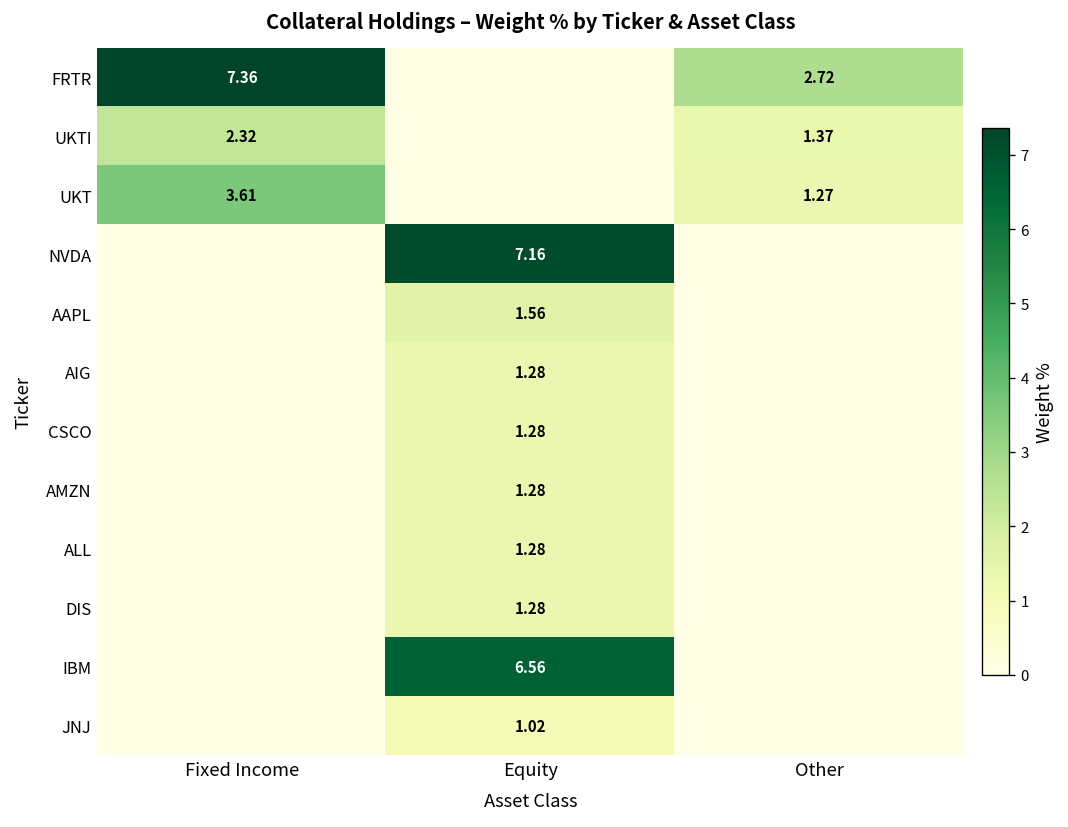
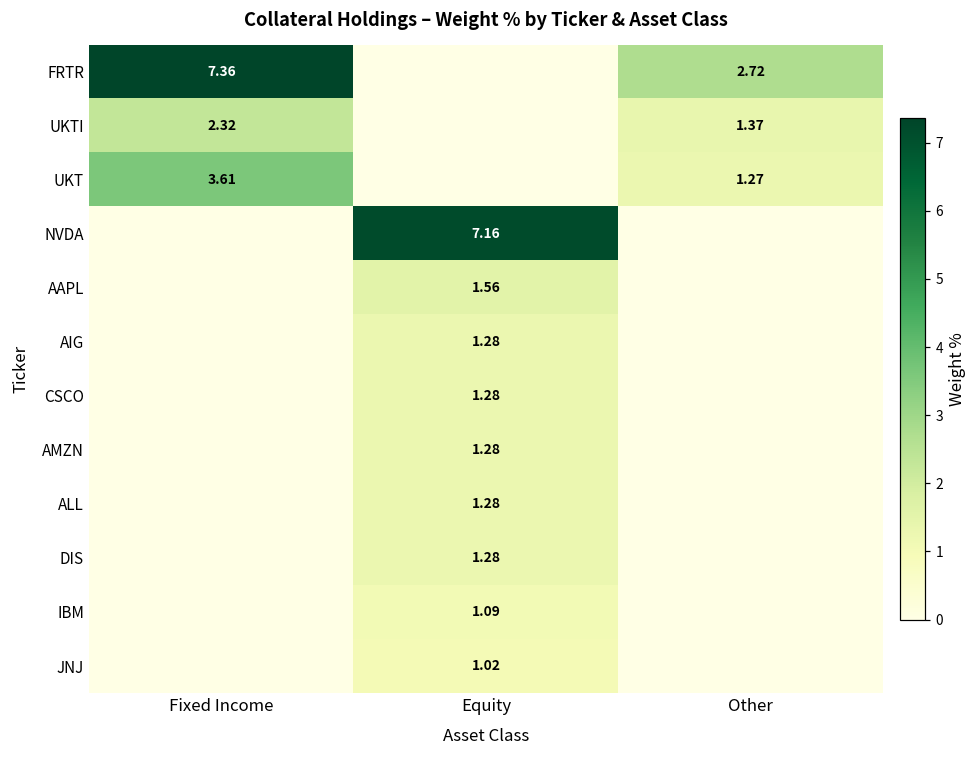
  {
    "FRTR": {
      "Fixed Income": 7.36,
      "Other": 2.72
    },
    "UKTI": {
      "Fixed Income": 2.32,
      "Other": 1.37
    },
    "UKT": {
      "Fixed Income": 3.61,
      "Other": 1.27
    },
    "NVDA": {
      "Equity": 7.16
    },
    "AAPL": {
      "Equity": 1.56
    },
    "AIG": {
      "Equity": 1.28
    },
    "CSCO": {
      "Equity": 1.28
    },
    "AMZN": {
      "Equity": 1.28
    },
    "ALL": {
      "Equity": 1.28
    },
    "DIS": {
      "Equity": 1.28
    },
    "IBM": {
-     "Equity": 6.56
+     "Equity": 1.09
    },
    "JNJ": {
      "Equity": 1.02
    }
  }
